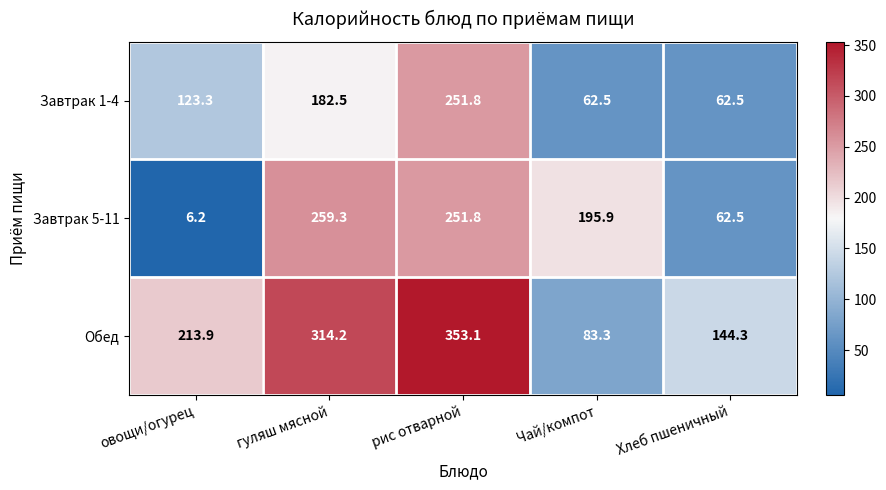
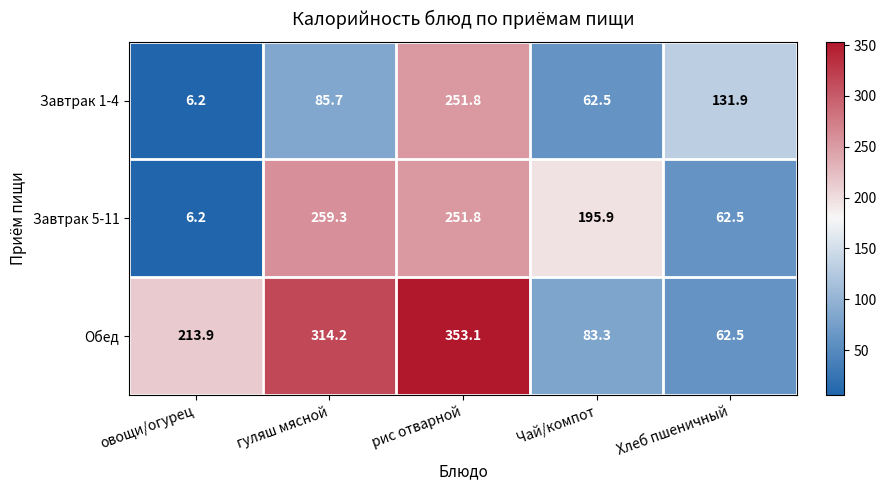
  {
    "Завтрак 1-4": {
-     "овощи/огурец": 123.3,
-     "гуляш мясной": 182.5,
+     "овощи/огурец": 6.2,
+     "гуляш мясной": 85.7,
      "рис отварной": 251.8,
      "Чай/компот": 62.5,
-     "Хлеб пшеничный": 62.5
+     "Хлеб пшеничный": 131.9
    },
    "Завтрак 5-11": {
      "овощи/огурец": 6.2,
      "гуляш мясной": 259.3,
      "рис отварной": 251.8,
      "Чай/компот": 195.9,
      "Хлеб пшеничный": 62.5
    },
    "Обед": {
      "овощи/огурец": 213.9,
      "гуляш мясной": 314.2,
      "рис отварной": 353.1,
      "Чай/компот": 83.3,
-     "Хлеб пшеничный": 144.3
+     "Хлеб пшеничный": 62.5
    }
  }
